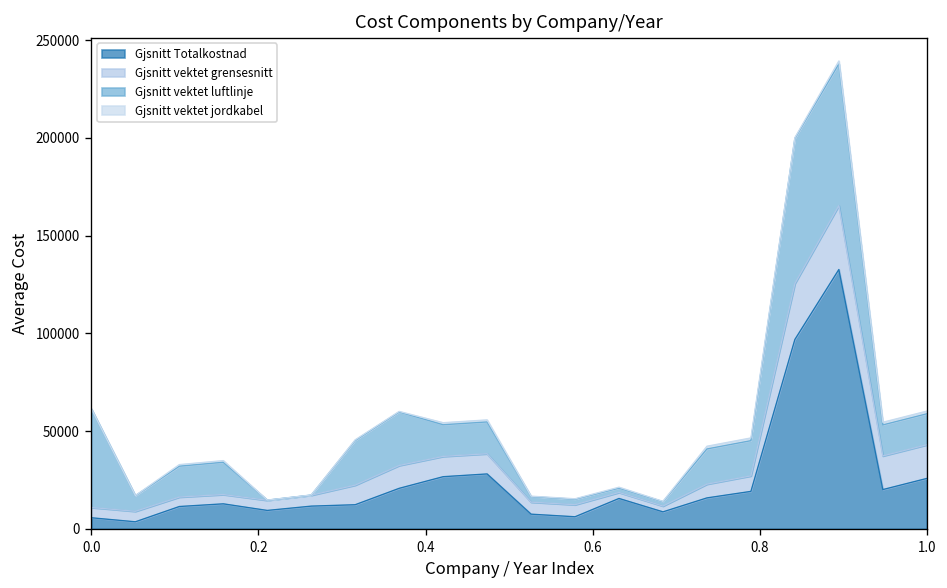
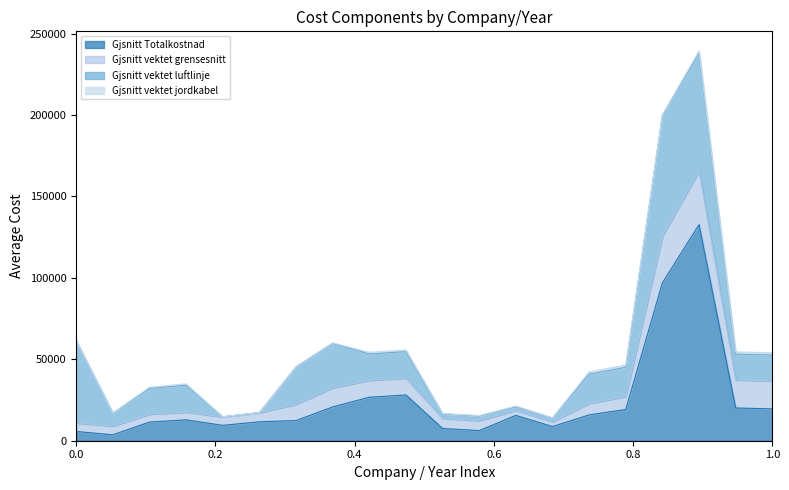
  {
    "Gjsnitt Totalkostnad": {
      "0.0": 6000,
-     "1.0": 26000
+     "1.0": 20000
    }
  }
